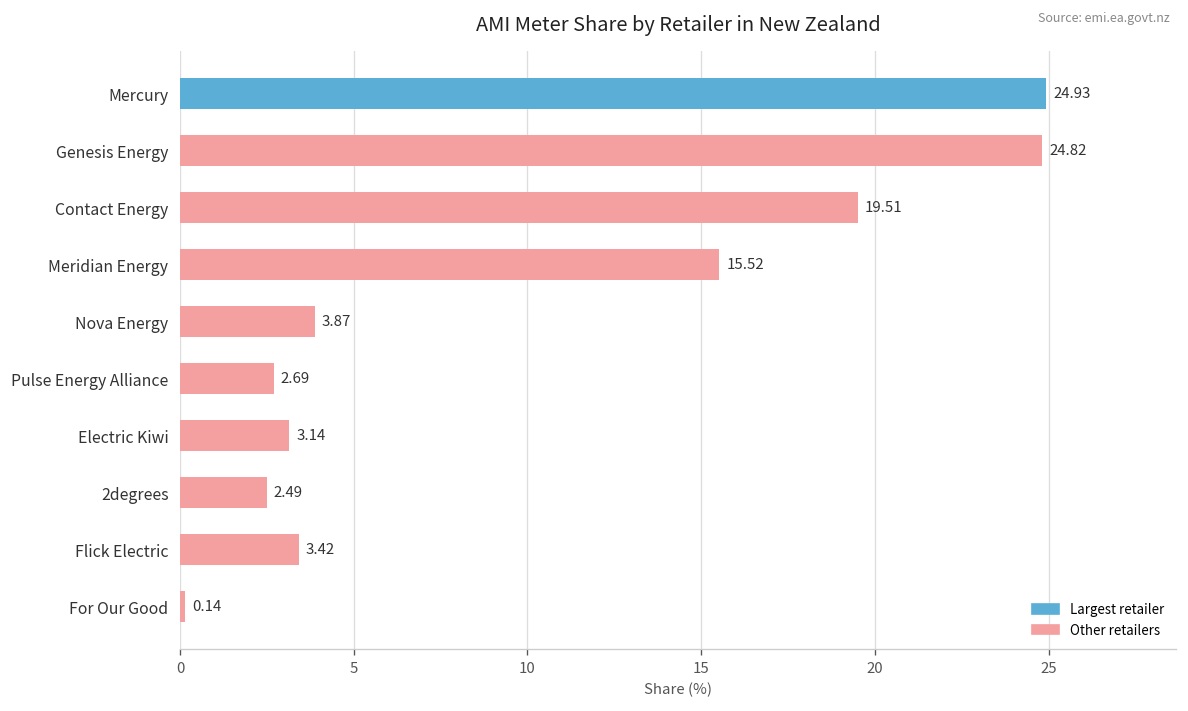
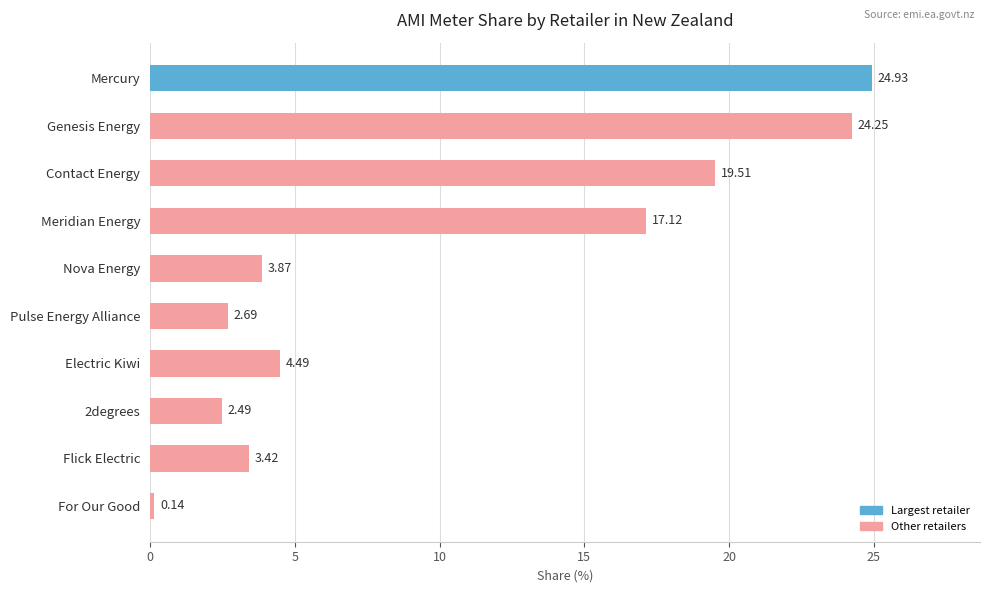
  {
    "Mercury": 24.93,
-   "Genesis Energy": 24.82,
+   "Genesis Energy": 24.25,
    "Contact Energy": 19.51,
-   "Meridian Energy": 15.52,
+   "Meridian Energy": 17.12,
    "Nova Energy": 3.87,
    "Pulse Energy Alliance": 2.69,
-   "Electric Kiwi": 3.14,
+   "Electric Kiwi": 4.49,
    "2degrees": 2.49,
    "Flick Electric": 3.42,
    "For Our Good": 0.14
  }
